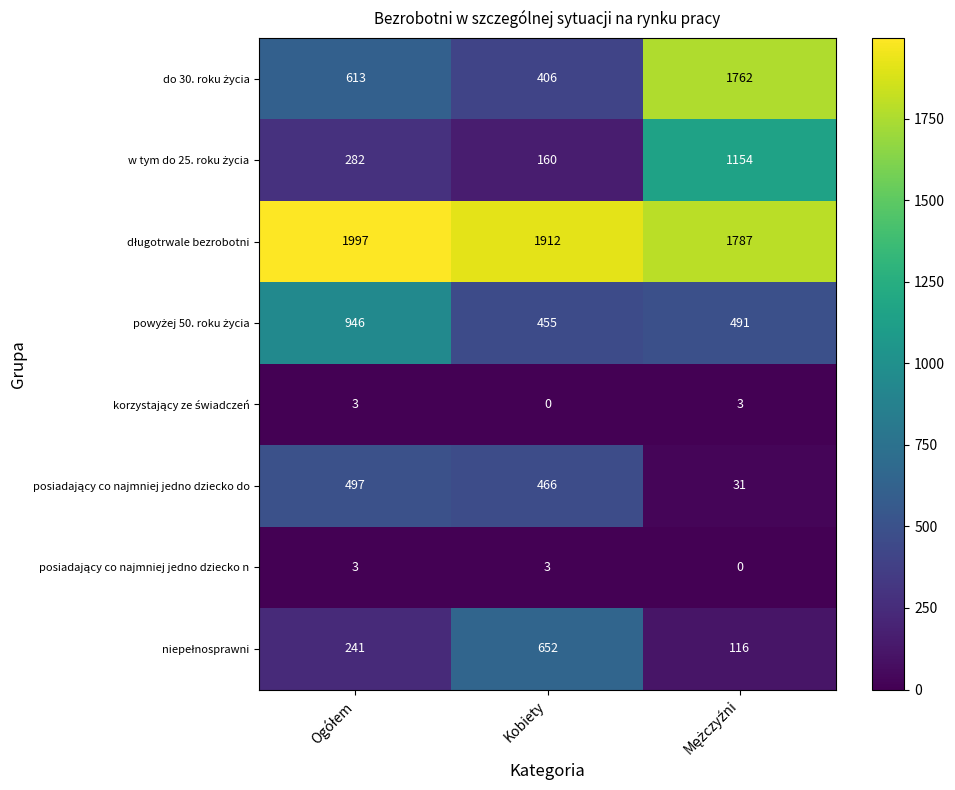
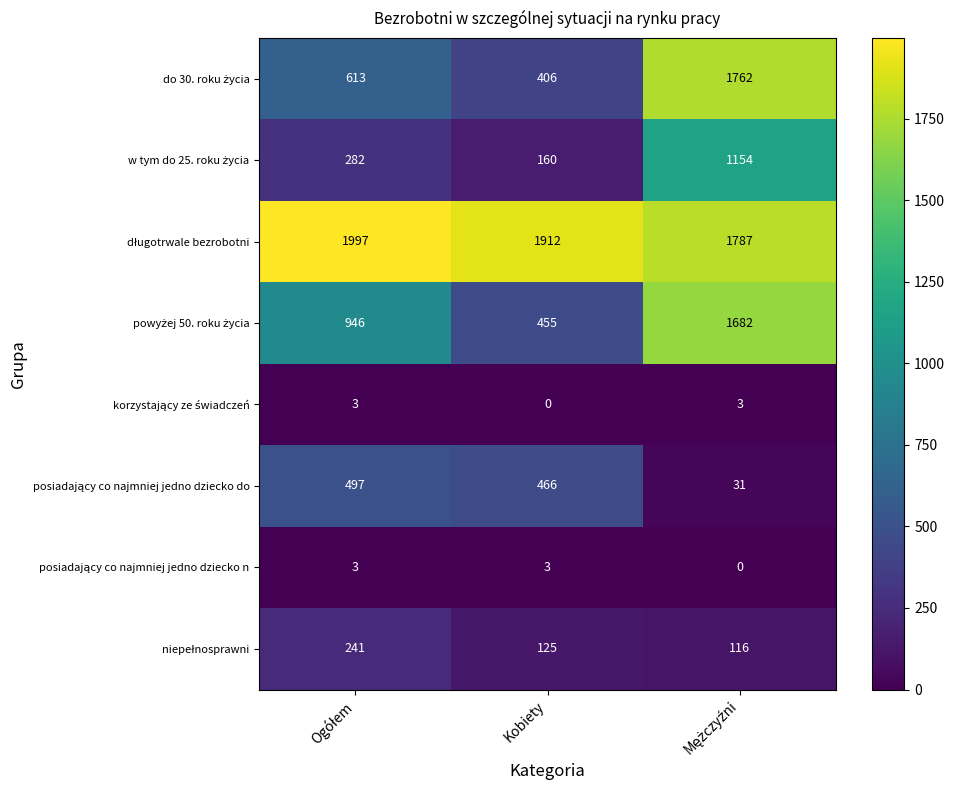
  {
    "do 30. roku życia": {
      "Ogółem": 613,
      "Kobiety": 406,
      "Mężczyźni": 1762
    },
    "w tym do 25. roku życia": {
      "Ogółem": 282,
      "Kobiety": 160,
      "Mężczyźni": 1154
    },
    "długotrwale bezrobotni": {
      "Ogółem": 1997,
      "Kobiety": 1912,
      "Mężczyźni": 1787
    },
    "powyżej 50. roku życia": {
      "Ogółem": 946,
      "Kobiety": 455,
-     "Mężczyźni": 491
+     "Mężczyźni": 1682
    },
    "korzystający ze świadczeń": {
      "Ogółem": 3,
      "Kobiety": 0,
      "Mężczyźni": 3
    },
    "posiadający co najmniej jedno dziecko do": {
      "Ogółem": 497,
      "Kobiety": 466,
      "Mężczyźni": 31
    },
    "posiadający co najmniej jedno dziecko n": {
      "Ogółem": 3,
      "Kobiety": 3,
      "Mężczyźni": 0
    },
    "niepełnosprawni": {
      "Ogółem": 241,
-     "Kobiety": 652,
+     "Kobiety": 125,
      "Mężczyźni": 116
    }
  }
